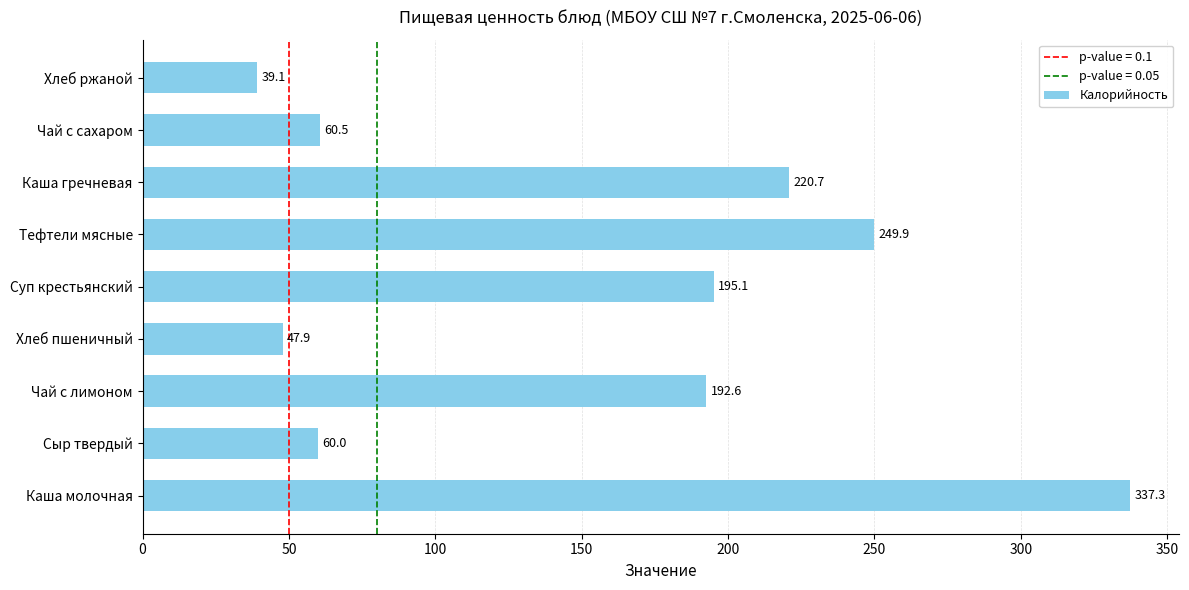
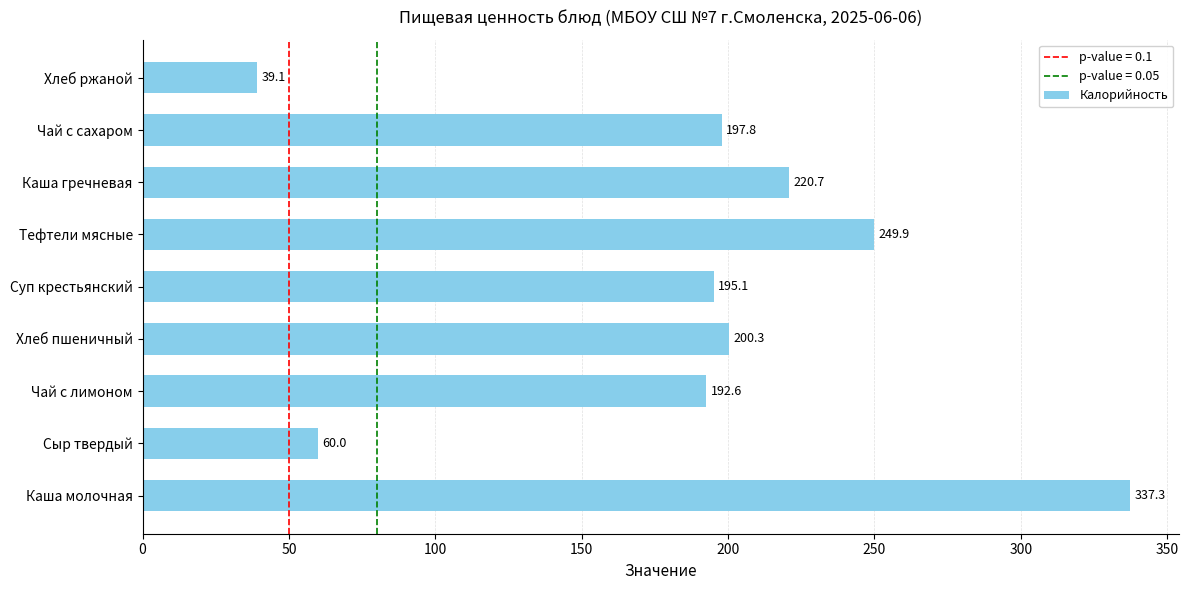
  {
    "Хлеб ржаной": 39.1,
-   "Чай с сахаром": 60.5,
+   "Чай с сахаром": 197.8,
    "Каша гречневая": 220.7,
    "Тефтели мясные": 249.9,
    "Суп крестьянский": 195.1,
-   "Хлеб пшеничный": 47.9,
+   "Хлеб пшеничный": 200.3,
    "Чай с лимоном": 192.6,
    "Сыр твердый": 60.0,
    "Каша молочная": 337.3
  }
